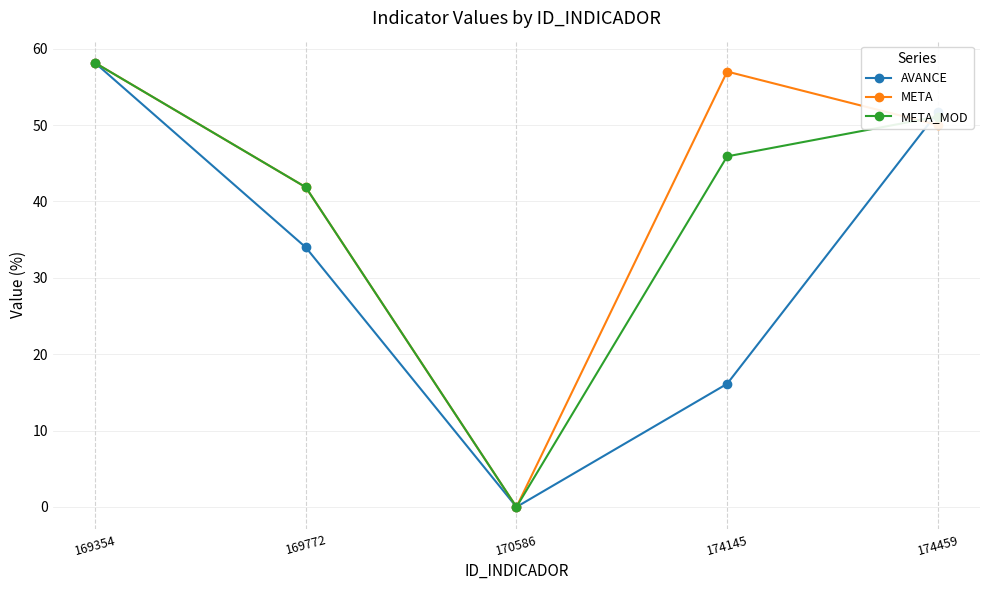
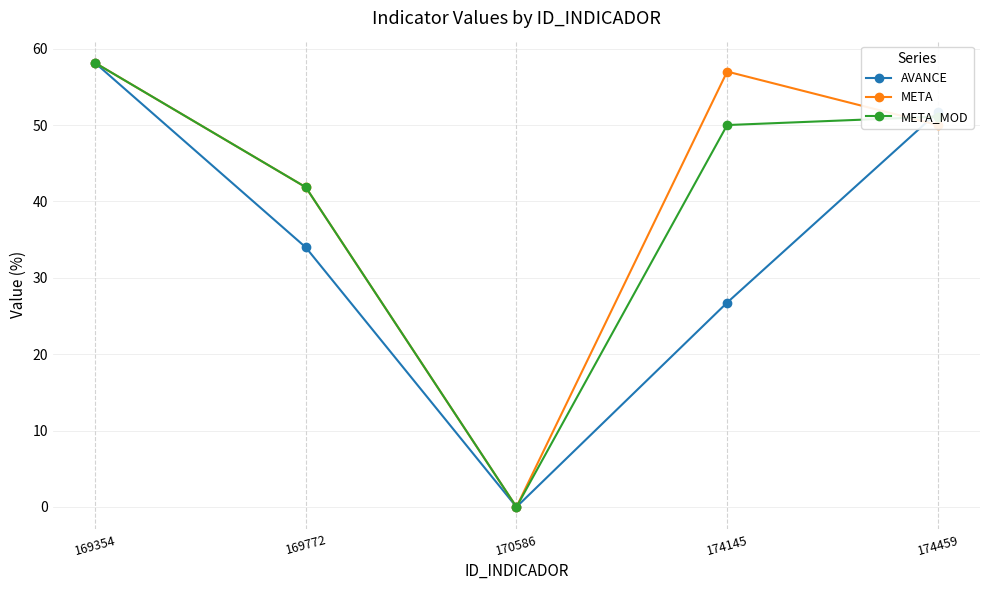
  {
    "AVANCE": {
      "169772": 34,
-     "174145": 16
+     "174145": 27
    },
    "META": {
      "174145": 57
    },
    "META_MOD": {
-     "174145": 46
+     "174145": 50
    }
  }
